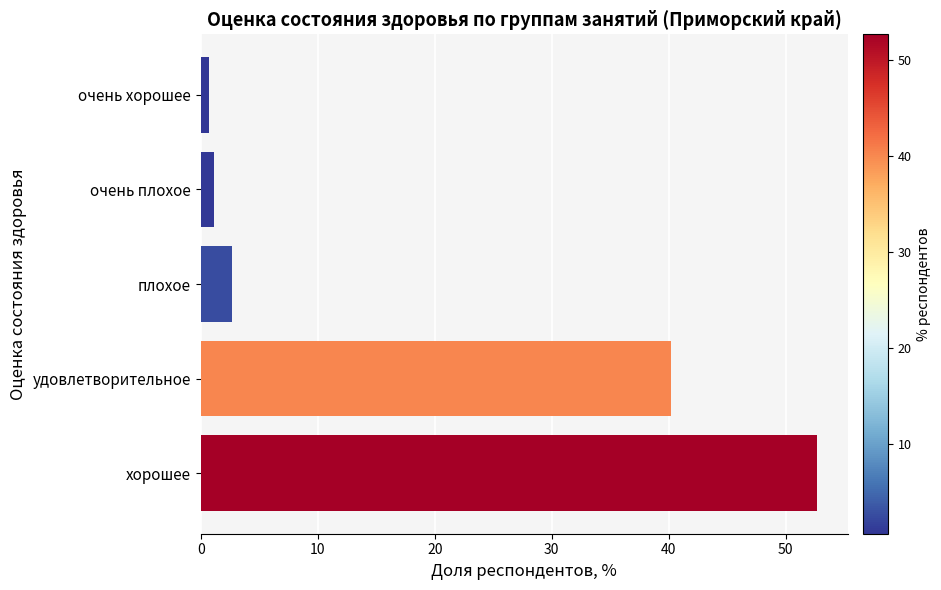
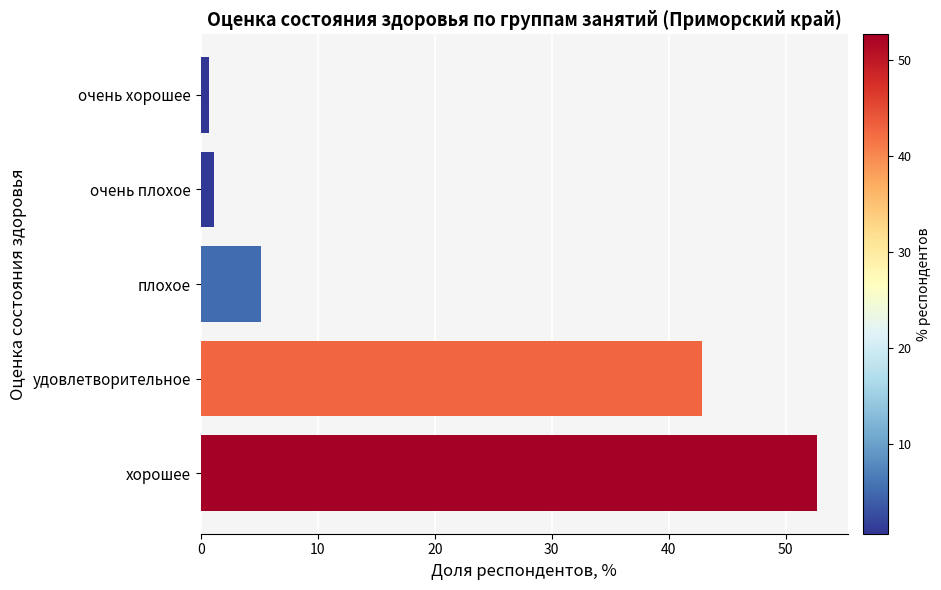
  {
    "очень хорошее": 0.7,
    "очень плохое": 1.1,
-   "плохое": 2.7,
-   "удовлетворительное": 40.1,
+   "плохое": 5.2,
+   "удовлетворительное": 42.8,
    "хорошее": 52.6
  }
